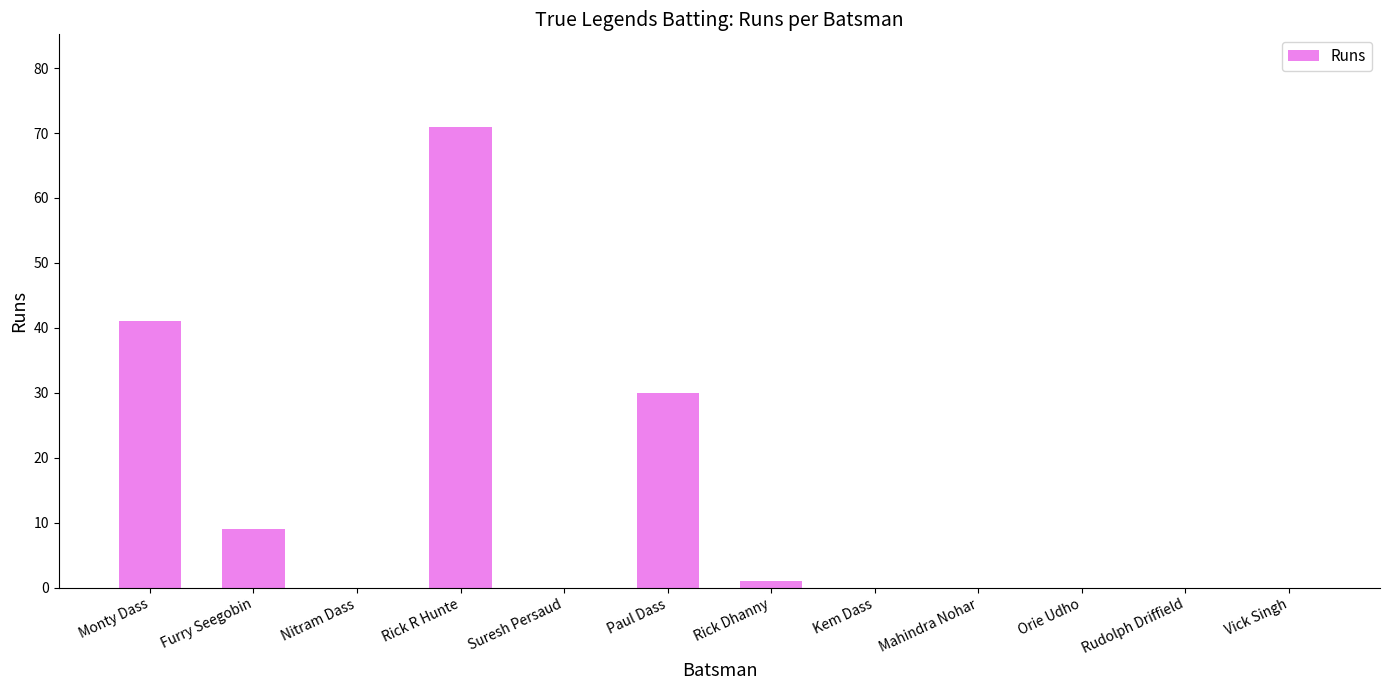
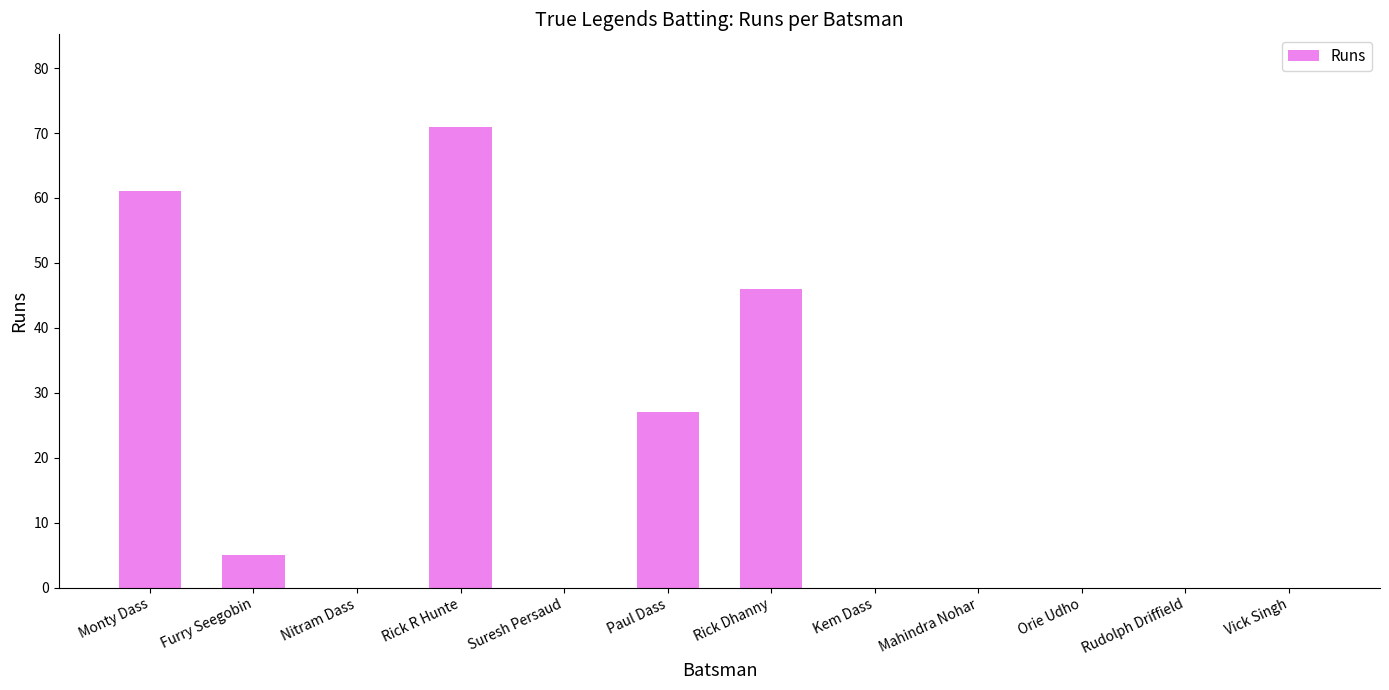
  {
-   "Monty Dass": 41,
-   "Furry Seegobin": 9,
+   "Monty Dass": 61,
+   "Furry Seegobin": 5,
    "Nitram Dass": 0,
    "Rick R Hunte": 71,
    "Suresh Persaud": 0,
-   "Paul Dass": 30,
-   "Rick Dhanny": 1,
+   "Paul Dass": 27,
+   "Rick Dhanny": 46,
    "Kem Dass": 0,
    "Mahindra Nohar": 0,
    "Orie Udho": 0,
    "Rudolph Driffield": 0,
    "Vick Singh": 0
  }
